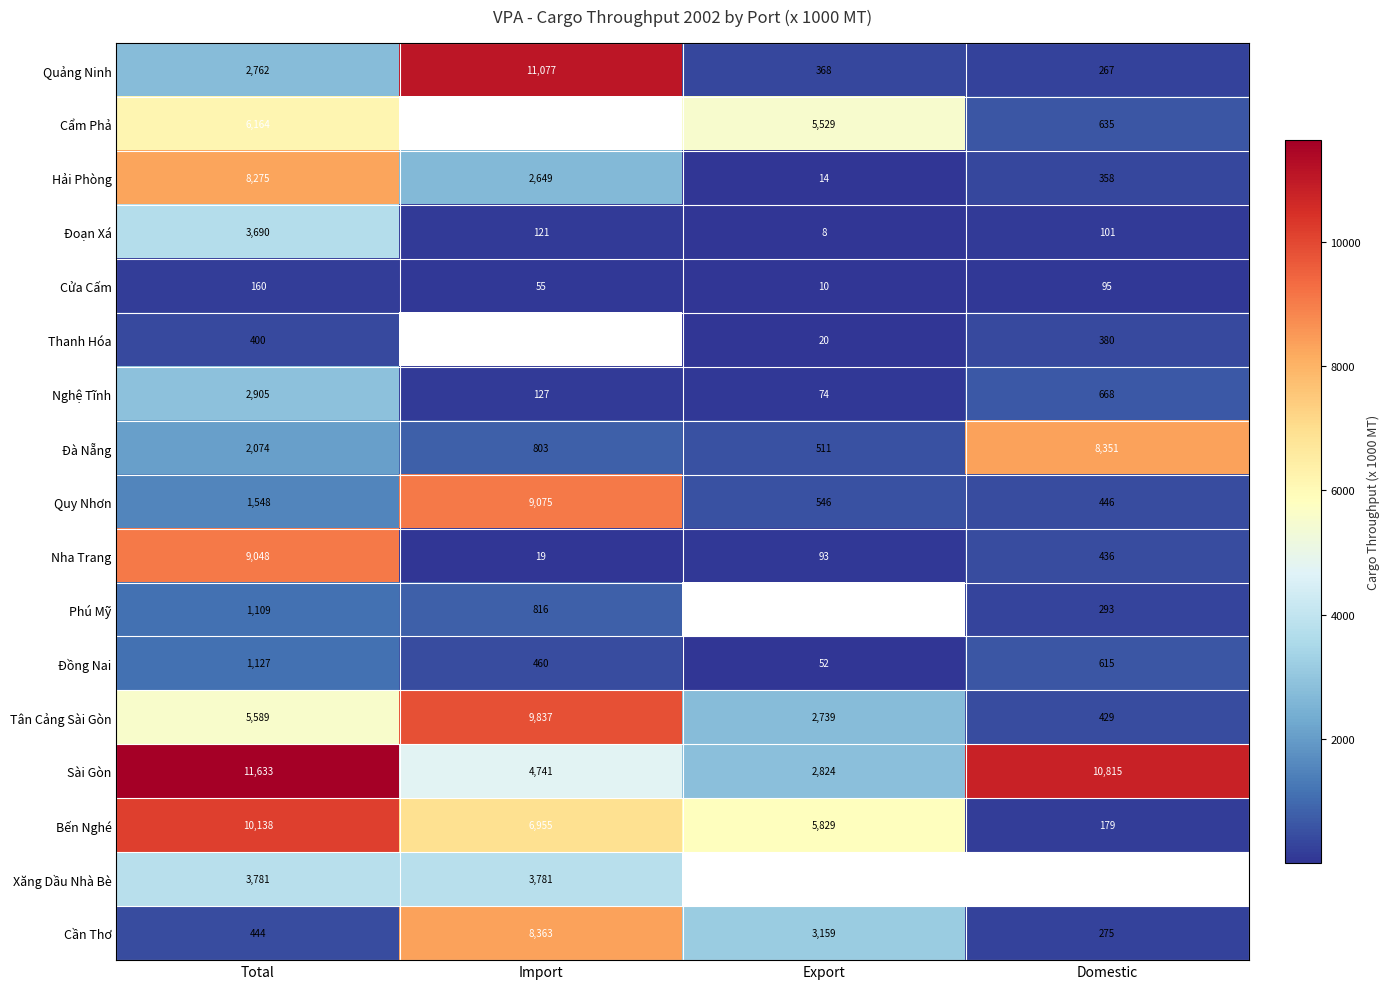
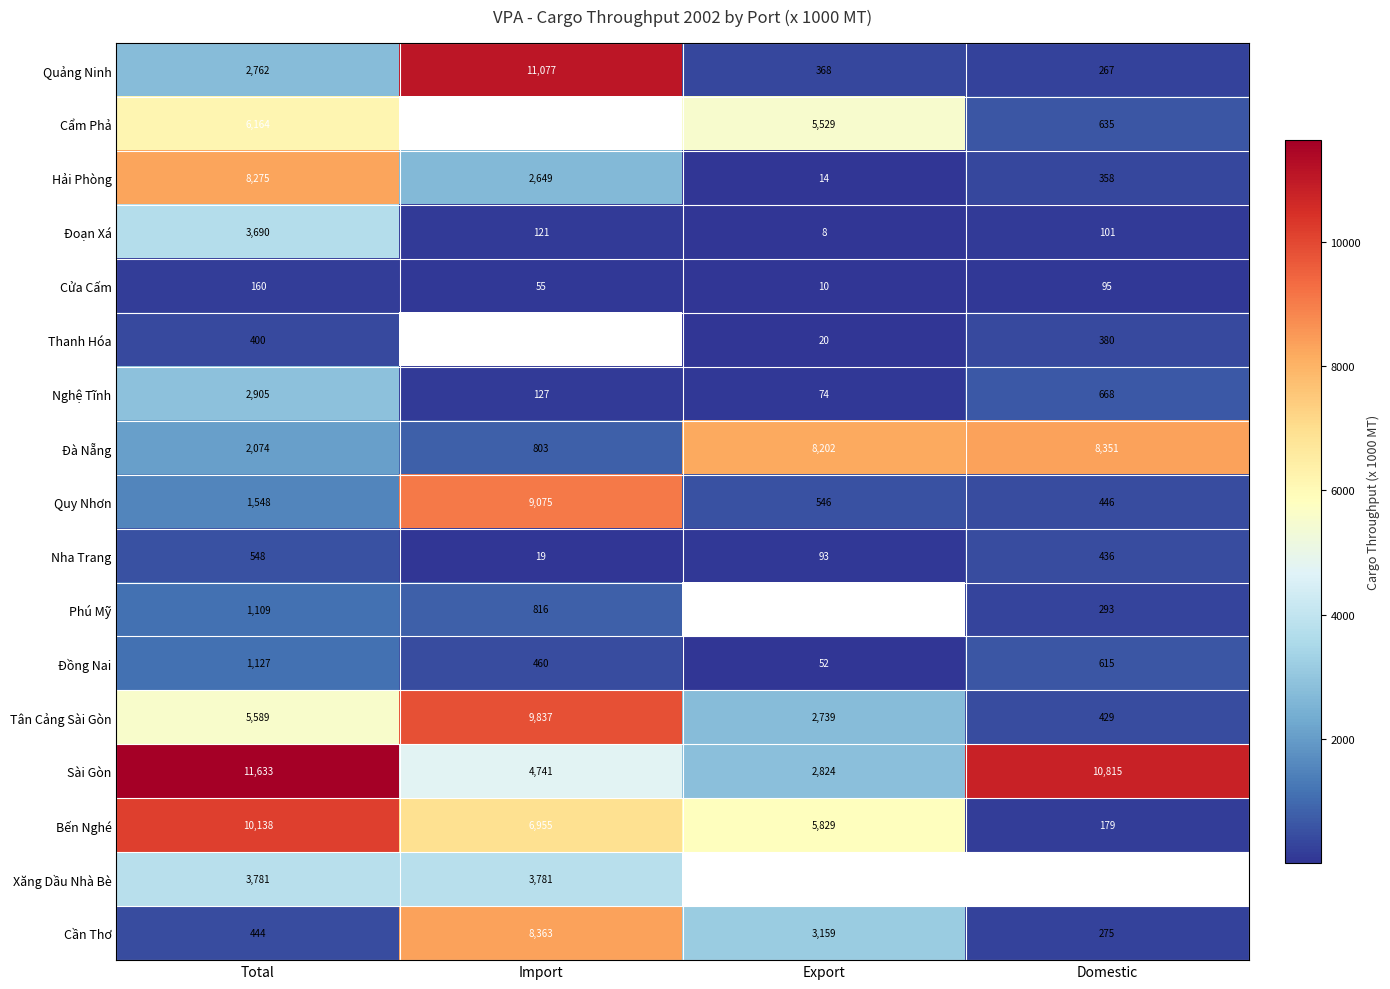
  {
    "Quảng Ninh": {
      "Total": "2,762",
      "Import": "11,077",
      "Export": "368",
      "Domestic": "267"
    },
    "Cẩm Phả": {
      "Total": "6,164",
      "Export": "5,529",
      "Domestic": "635"
    },
    "Hải Phòng": {
      "Total": "8,275",
      "Import": "2,649",
      "Export": "14",
      "Domestic": "358"
    },
    "Đoạn Xá": {
      "Total": "3,690",
      "Import": "121",
      "Export": "8",
      "Domestic": "101"
    },
    "Cửa Cấm": {
      "Total": "160",
      "Import": "55",
      "Export": "10",
      "Domestic": "95"
    },
    "Thanh Hóa": {
      "Total": "400",
      "Export": "20",
      "Domestic": "380"
    },
    "Nghệ Tĩnh": {
      "Total": "2,905",
      "Import": "127",
      "Export": "74",
      "Domestic": "668"
    },
    "Đà Nẵng": {
      "Total": "2,074",
      "Import": "803",
-     "Export": "511",
+     "Export": "8,202",
      "Domestic": "8,351"
    },
    "Quy Nhơn": {
      "Total": "1,548",
      "Import": "9,075",
      "Export": "546",
      "Domestic": "446"
    },
    "Nha Trang": {
-     "Total": "9,048",
+     "Total": "548",
      "Import": "19",
      "Export": "93",
      "Domestic": "436"
    },
    "Phú Mỹ": {
      "Total": "1,109",
      "Import": "816",
      "Domestic": "293"
    },
    "Đồng Nai": {
      "Total": "1,127",
      "Import": "460",
      "Export": "52",
      "Domestic": "615"
    },
    "Tân Cảng Sài Gòn": {
      "Total": "5,589",
      "Import": "9,837",
      "Export": "2,739",
      "Domestic": "429"
    },
    "Sài Gòn": {
      "Total": "11,633",
      "Import": "4,741",
      "Export": "2,824",
      "Domestic": "10,815"
    },
    "Bến Nghé": {
      "Total": "10,138",
      "Import": "6,955",
      "Export": "5,829",
      "Domestic": "179"
    },
    "Xăng Dầu Nhà Bè": {
      "Total": "3,781",
      "Import": "3,781"
    },
    "Cần Thơ": {
      "Total": "444",
      "Import": "8,363",
      "Export": "3,159",
      "Domestic": "275"
    }
  }
